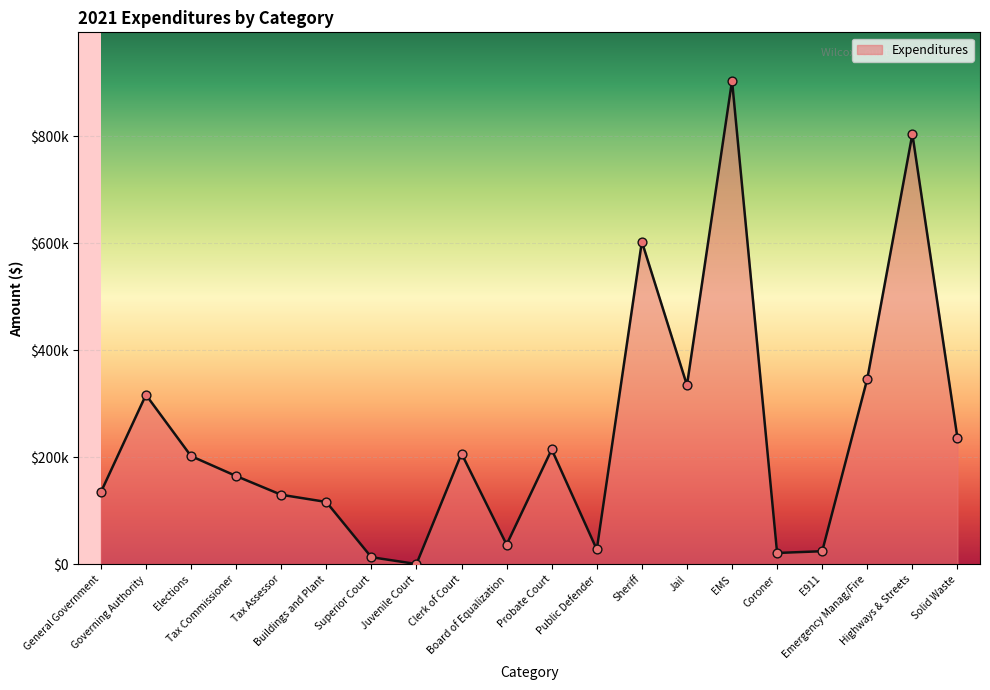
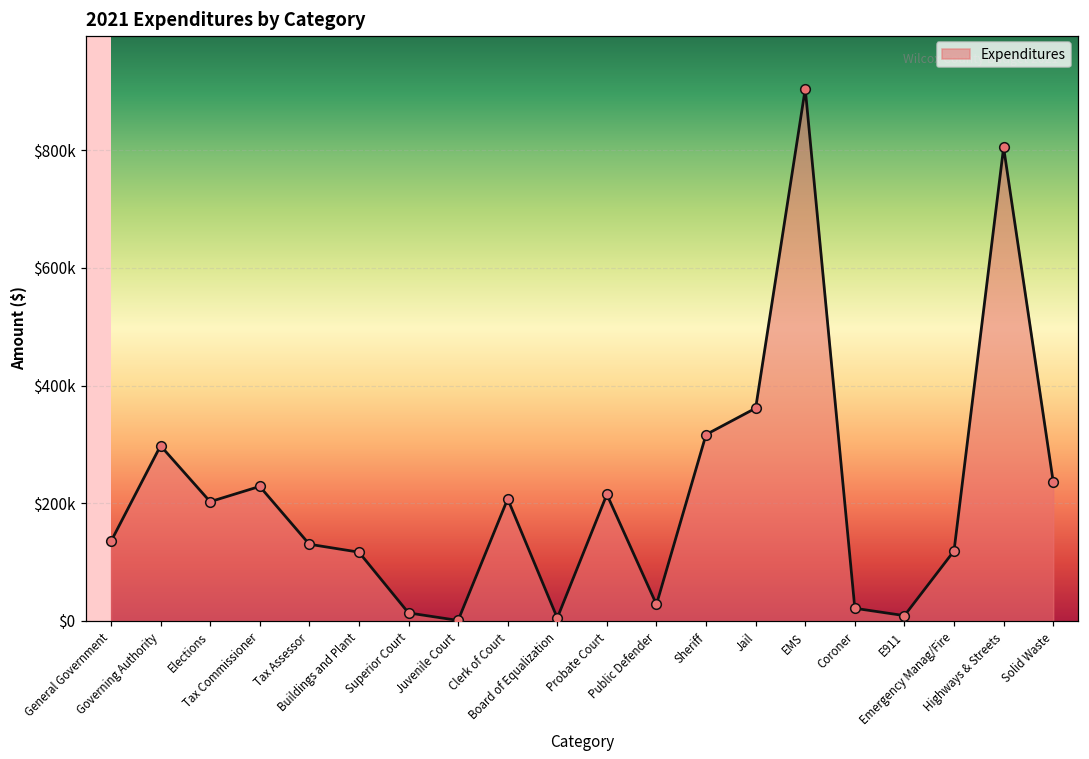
  {
    "General Government": "$140000",
-   "Governing Authority": "$320000",
+   "Governing Authority": "$300000",
    "Elections": "$200000",
-   "Tax Commissioner": "$170000",
+   "Tax Commissioner": "$230000",
    "Tax Assessor": "$130000",
    "Buildings and Plant": "$120000",
    "Superior Court": "$10000",
    "Juvenile Court": "$0",
    "Clerk of Court": "$210000",
-   "Board of Equalization": "$40000",
+   "Board of Equalization": "$10000",
    "Probate Court": "$210000",
    "Public Defender": "$30000",
-   "Sheriff": "$600000",
-   "Jail": "$340000",
+   "Sheriff": "$320000",
+   "Jail": "$360000",
    "EMS": "$900000",
    "Coroner": "$20000",
-   "E911": "$20000",
-   "Emergency Manag/Fire": "$350000",
+   "E911": "$10000",
+   "Emergency Manag/Fire": "$120000",
    "Highways & Streets": "$800000",
    "Solid Waste": "$240000"
  }
